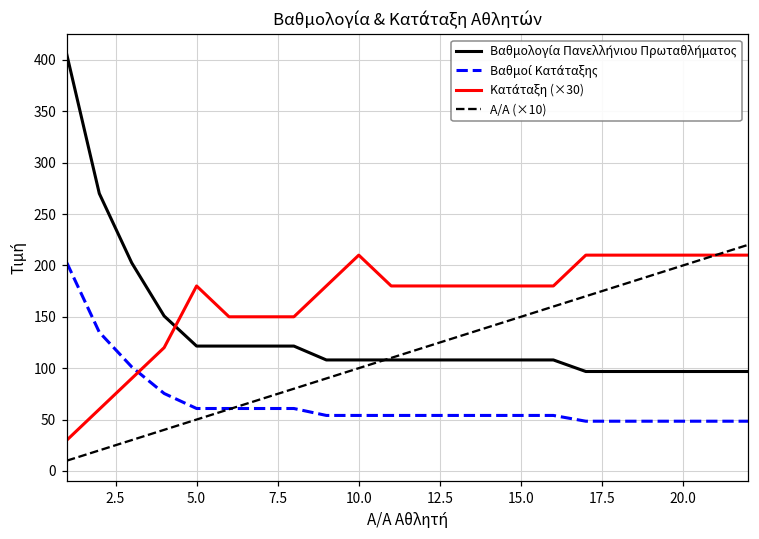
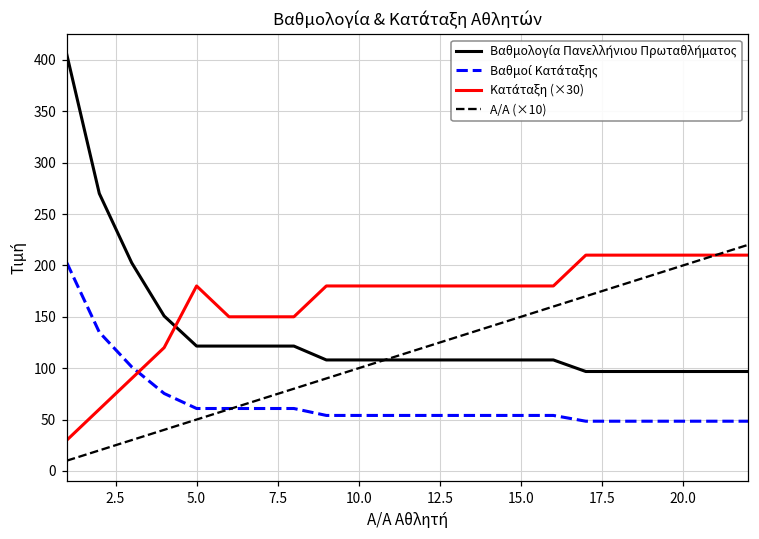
  {
    "Βαθμοί Κατάταξης": {
      "5.0": 60,
      "10.0": 50,
      "15.0": 50,
      "20.0": 50
    },
    "Κατάταξη (×30)": {
      "5.0": 180,
-     "10.0": 210,
+     "10.0": 180,
      "15.0": 180,
      "20.0": 210
    }
  }
